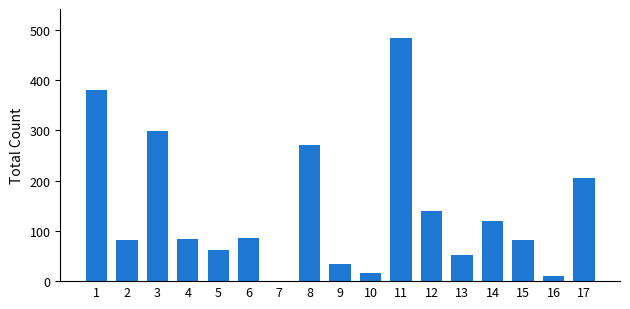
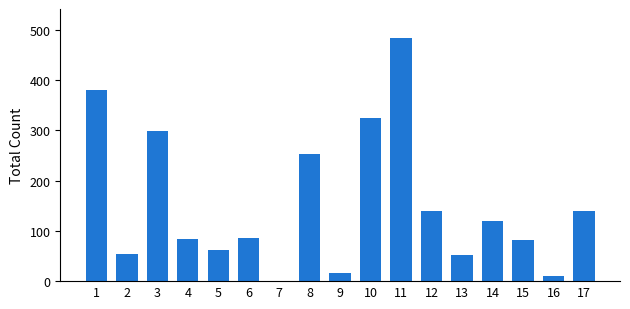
  {
    "1": 380,
-   "2": 80,
+   "2": 50,
    "3": 300,
    "4": 80,
    "5": 60,
    "6": 90,
    "7": 0,
-   "8": 270,
-   "9": 40,
-   "10": 20,
+   "8": 250,
+   "9": 20,
+   "10": 320,
    "11": 480,
    "12": 140,
    "13": 50,
    "14": 120,
    "15": 80,
    "16": 10,
-   "17": 210
+   "17": 140
  }
